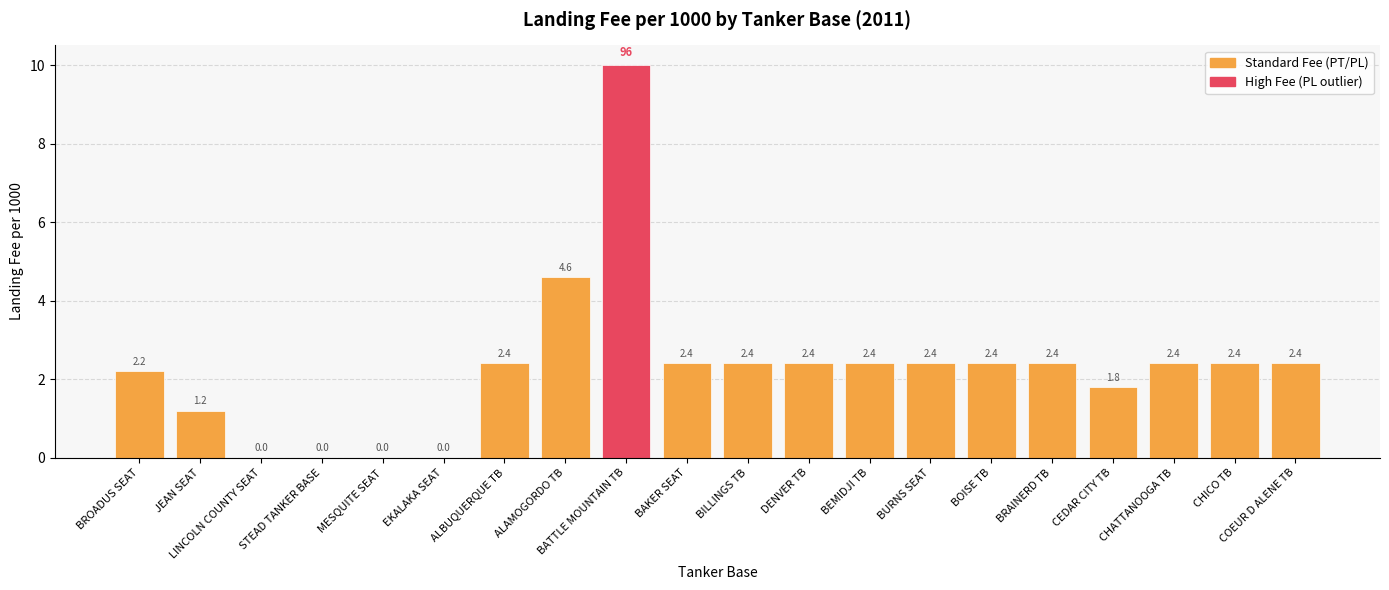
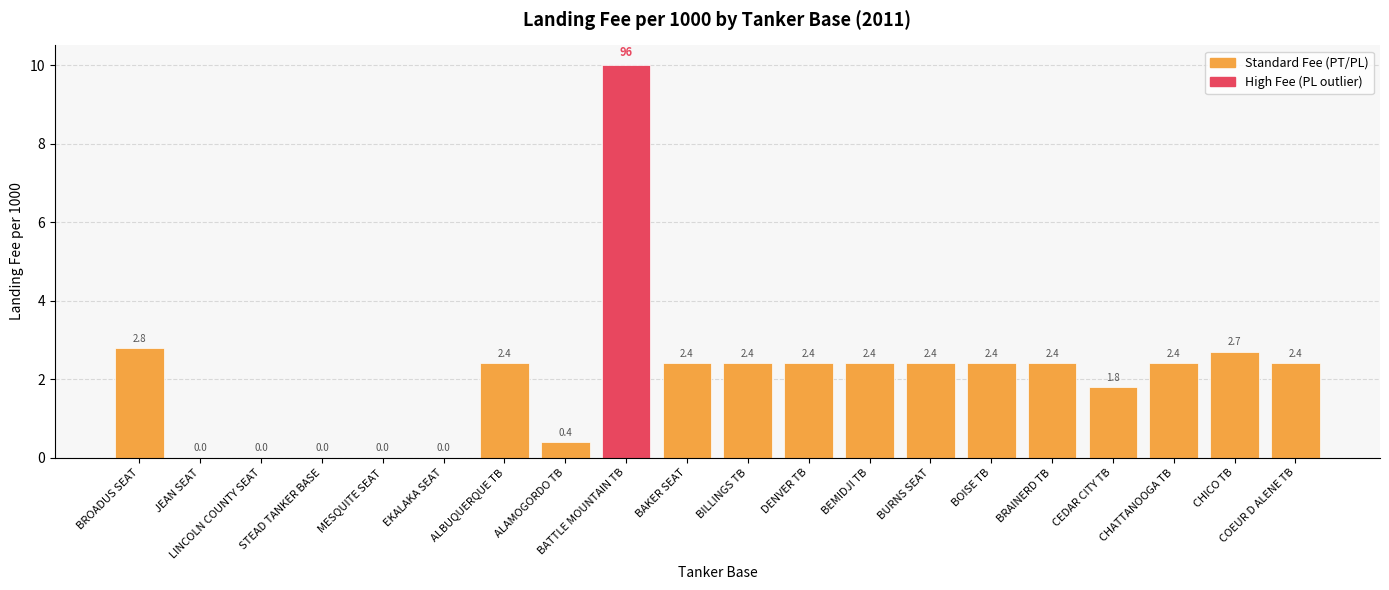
  {
-   "BROADUS SEAT": 2.2,
-   "JEAN SEAT": 1.2,
+   "BROADUS SEAT": 2.8,
+   "JEAN SEAT": 0.0,
    "LINCOLN COUNTY SEAT": 0.0,
    "STEAD TANKER BASE": 0.0,
    "MESQUITE SEAT": 0.0,
    "EKALAKA SEAT": 0.0,
    "ALBUQUERQUE TB": 2.4,
-   "ALAMOGORDO TB": 4.6,
+   "ALAMOGORDO TB": 0.4,
    "BAKER SEAT": 2.4,
    "BILLINGS TB": 2.4,
    "DENVER TB": 2.4,
    "BEMIDJI TB": 2.4,
    "BURNS SEAT": 2.4,
    "BOISE TB": 2.4,
    "BRAINERD TB": 2.4,
    "CEDAR CITY TB": 1.8,
    "CHATTANOOGA TB": 2.4,
-   "CHICO TB": 2.4,
+   "CHICO TB": 2.7,
    "COEUR D ALENE TB": 2.4
  }
